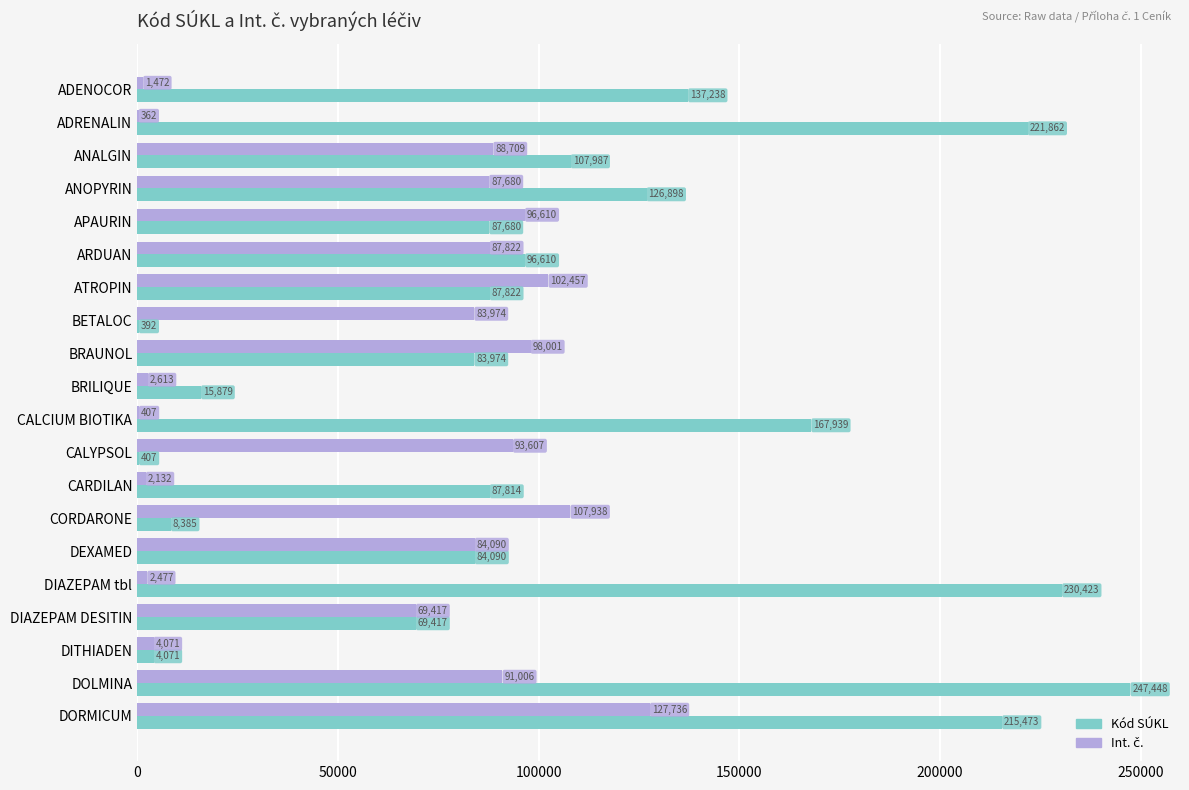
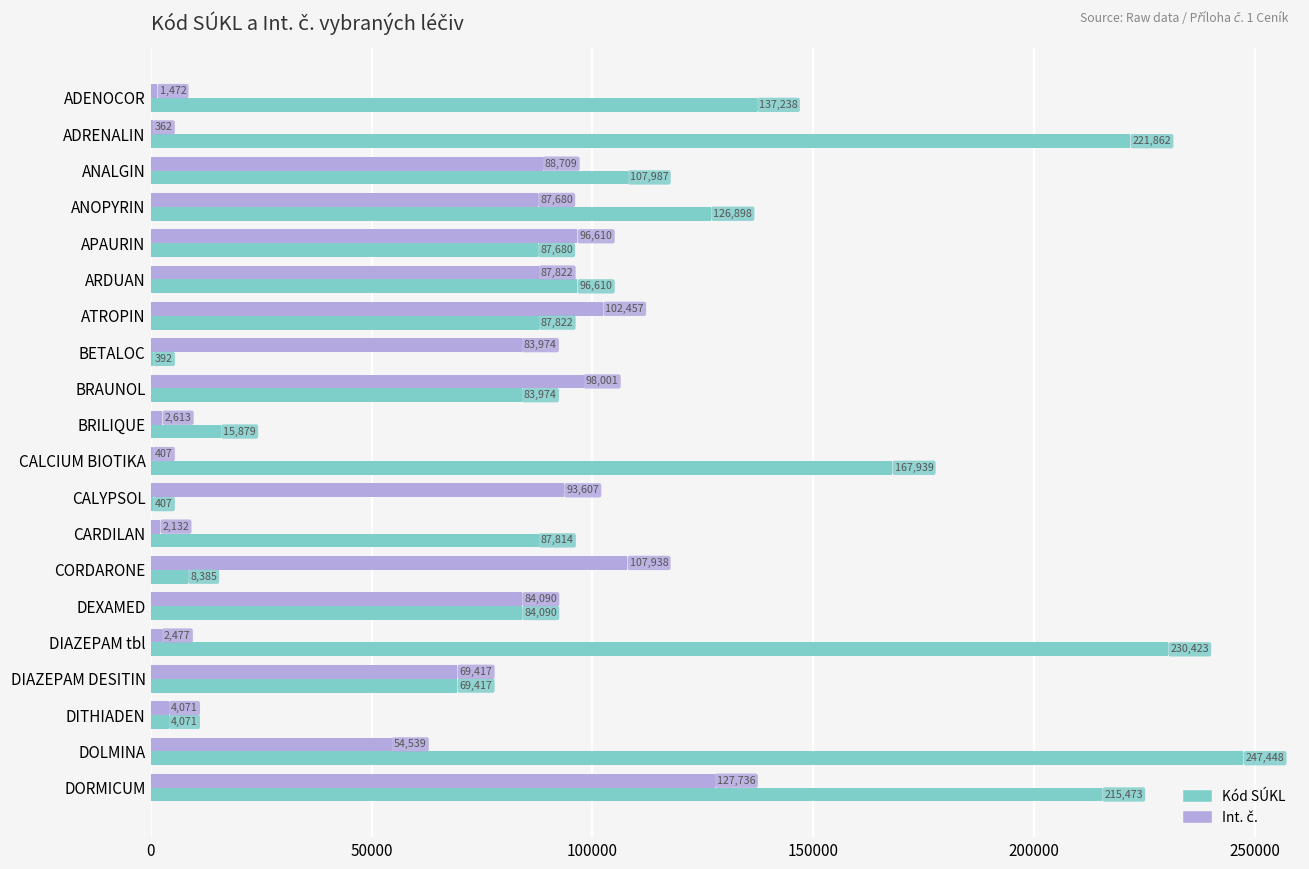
  {
    "Int. č.": {
-     "DOLMINA": "91,006"
+     "DOLMINA": "54,539"
    }
  }
